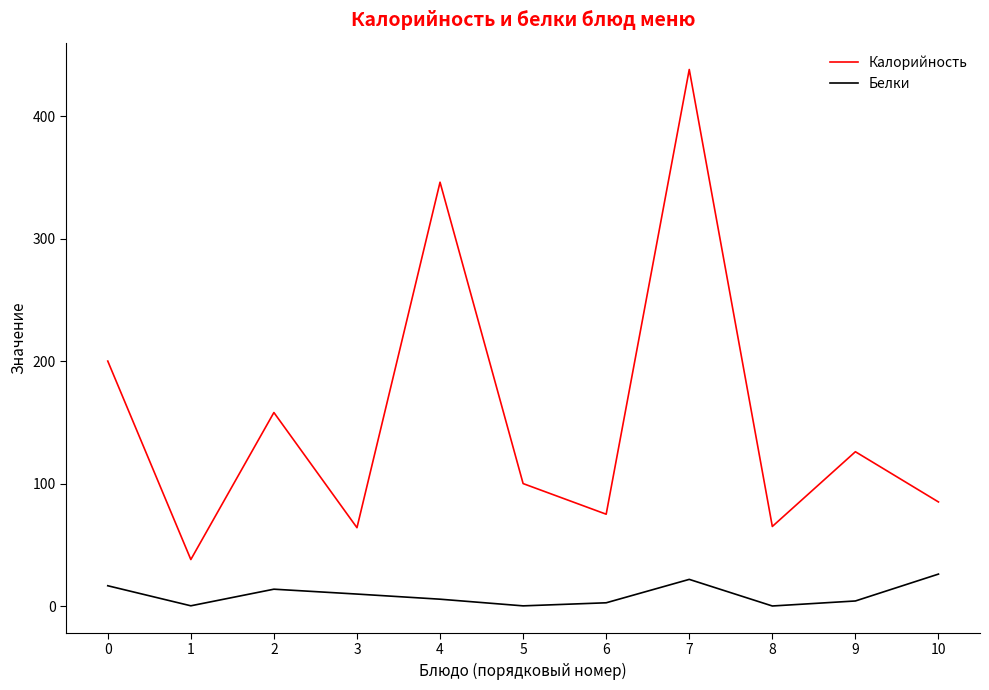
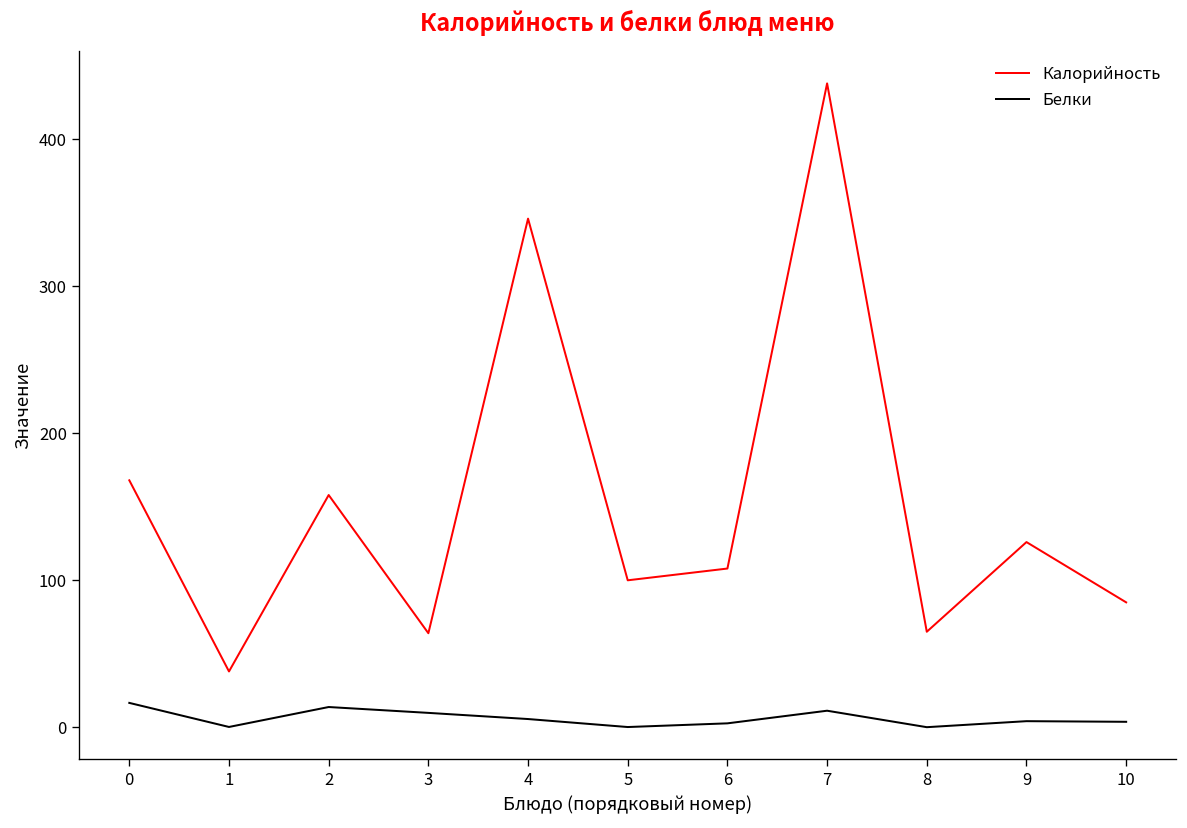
  {
    "Калорийность": {
-     "0": 200,
+     "0": 168,
      "1": 38,
      "2": 158,
      "3": 64,
      "4": 346,
      "5": 100,
-     "6": 75,
+     "6": 108,
      "7": 438,
      "8": 65,
      "9": 126,
      "10": 85
    },
    "Белки": {
      "0": 17,
      "1": 0,
      "2": 14,
      "3": 10,
      "4": 6,
      "5": 0,
      "6": 3,
-     "7": 22,
+     "7": 11,
      "8": 0,
      "9": 4,
-     "10": 26
+     "10": 4
    }
  }
